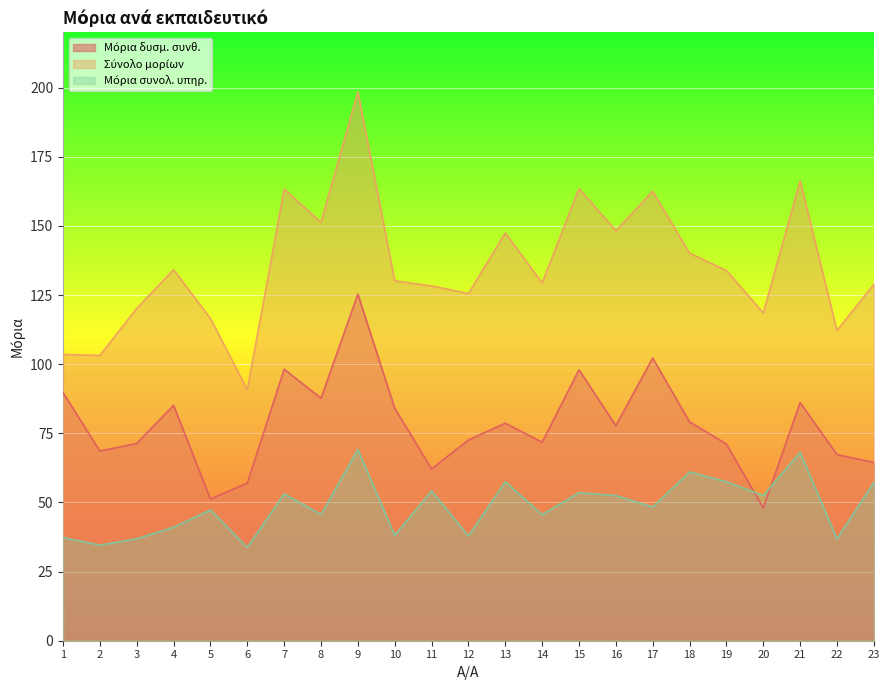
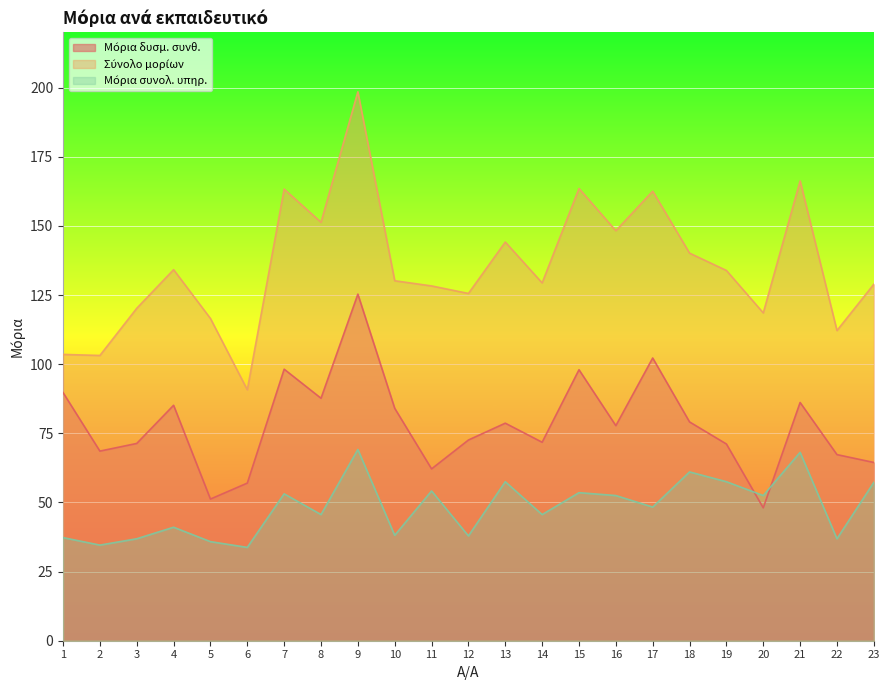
  {
    "Μόρια δυσμ. συνθ.": {
      "1": 90,
      "2": 69,
      "3": 71,
      "4": 85,
      "5": 51,
      "6": 57,
      "7": 98,
      "8": 88,
      "9": 125,
      "10": 84,
      "11": 62,
      "12": 73,
      "13": 79,
      "14": 72,
      "15": 98,
      "16": 78,
      "17": 102,
      "18": 79,
      "19": 71,
      "20": 48,
      "21": 86,
      "22": 67,
      "23": 64
    },
    "Σύνολο μορίων": {
      "1": 104,
      "2": 103,
      "3": 120,
      "4": 134,
      "5": 117,
      "6": 91,
      "7": 163,
      "8": 151,
      "9": 198,
      "10": 130,
      "11": 128,
      "12": 126,
-     "13": 147,
+     "13": 144,
      "14": 129,
      "15": 164,
      "16": 148,
      "17": 163,
      "18": 140,
      "19": 134,
      "20": 119,
      "21": 166,
      "22": 112,
      "23": 129
    },
    "Μόρια συνολ. υπηρ.": {
      "1": 37,
      "2": 35,
      "3": 37,
      "4": 41,
-     "5": 47,
+     "5": 36,
      "6": 34,
      "7": 53,
      "8": 46,
      "9": 69,
      "10": 38,
      "11": 54,
      "12": 38,
      "13": 58,
      "14": 46,
      "15": 54,
      "16": 53,
      "17": 48,
      "18": 61,
      "19": 58,
      "20": 53,
      "21": 68,
      "22": 37,
      "23": 57
    }
  }
